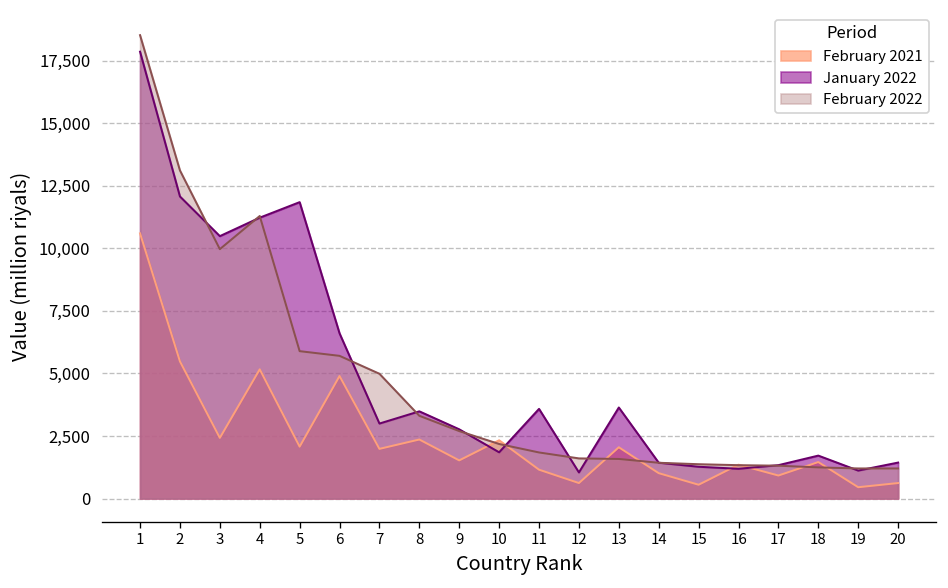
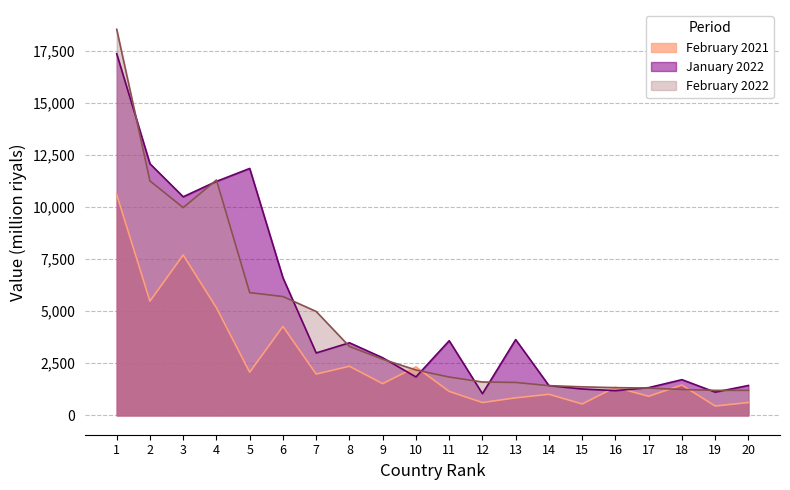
  {
    "February 2021": {
      "1": "10,600",
      "2": "5,500",
-     "3": "2,400",
+     "3": "7,700",
      "4": "5,200",
      "5": "2,100",
-     "6": "4,900",
+     "6": "4,300",
      "7": "2,000",
      "8": "2,400",
      "9": "1,500",
      "10": "2,300",
      "11": "1,200",
      "12": "600",
-     "13": "2,000",
+     "13": "800",
      "14": "1,000",
      "15": "600",
      "17": "900",
      "18": "1,500",
      "19": "500",
      "20": "600"
    },
    "January 2022": {
-     "1": "17,900",
+     "1": "17,300",
      "2": "12,100",
      "3": "10,500",
      "5": "11,800",
      "6": "6,600",
      "7": "3,000",
      "8": "3,500",
      "10": "1,800",
      "11": "3,600",
      "12": "1,000",
      "13": "3,600",
      "16": "1,200",
      "18": "1,700",
      "20": "1,400"
    },
    "February 2022": {
      "1": "18,500",
-     "2": "13,100",
+     "2": "11,200",
      "3": "10,000",
      "5": "5,900",
      "6": "5,700",
      "7": "5,000",
      "8": "3,300",
      "10": "2,200",
      "11": "1,800",
      "12": "1,600",
      "13": "1,600",
      "18": "1,200",
      "20": "1,200"
    }
  }
